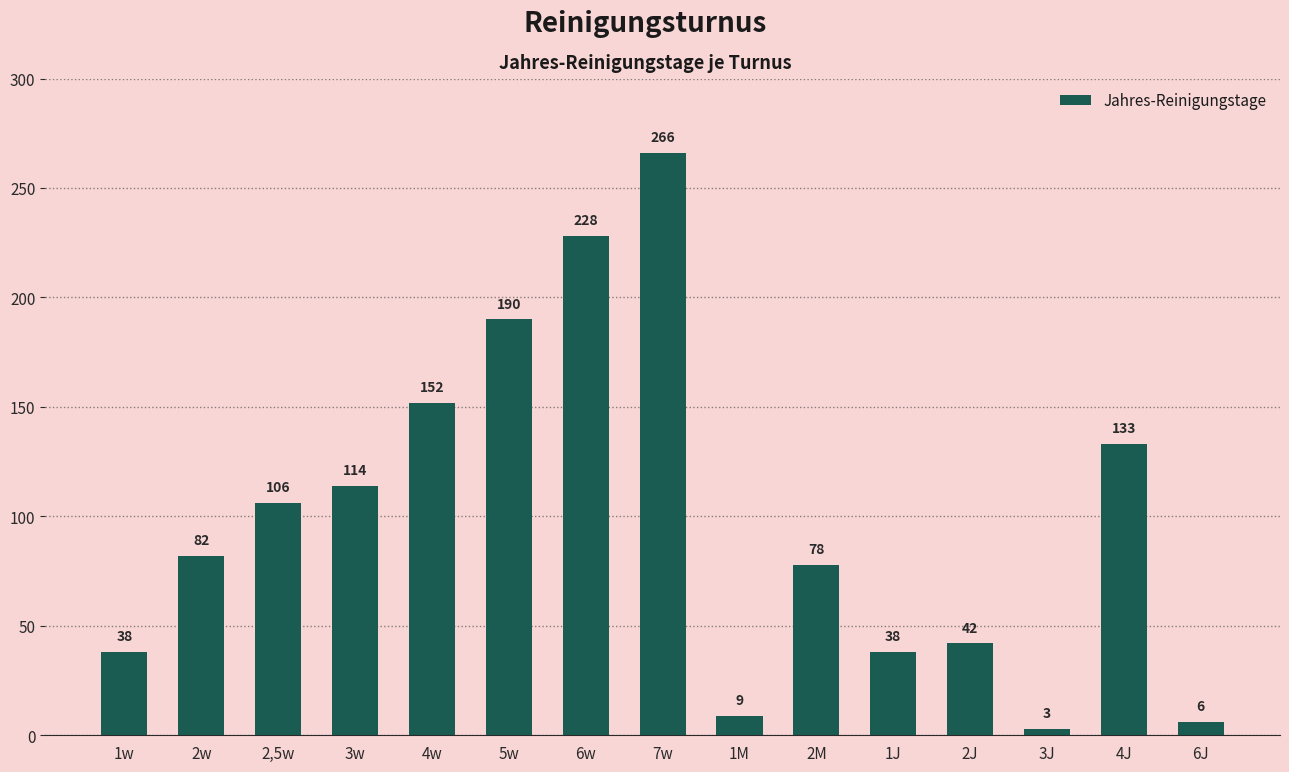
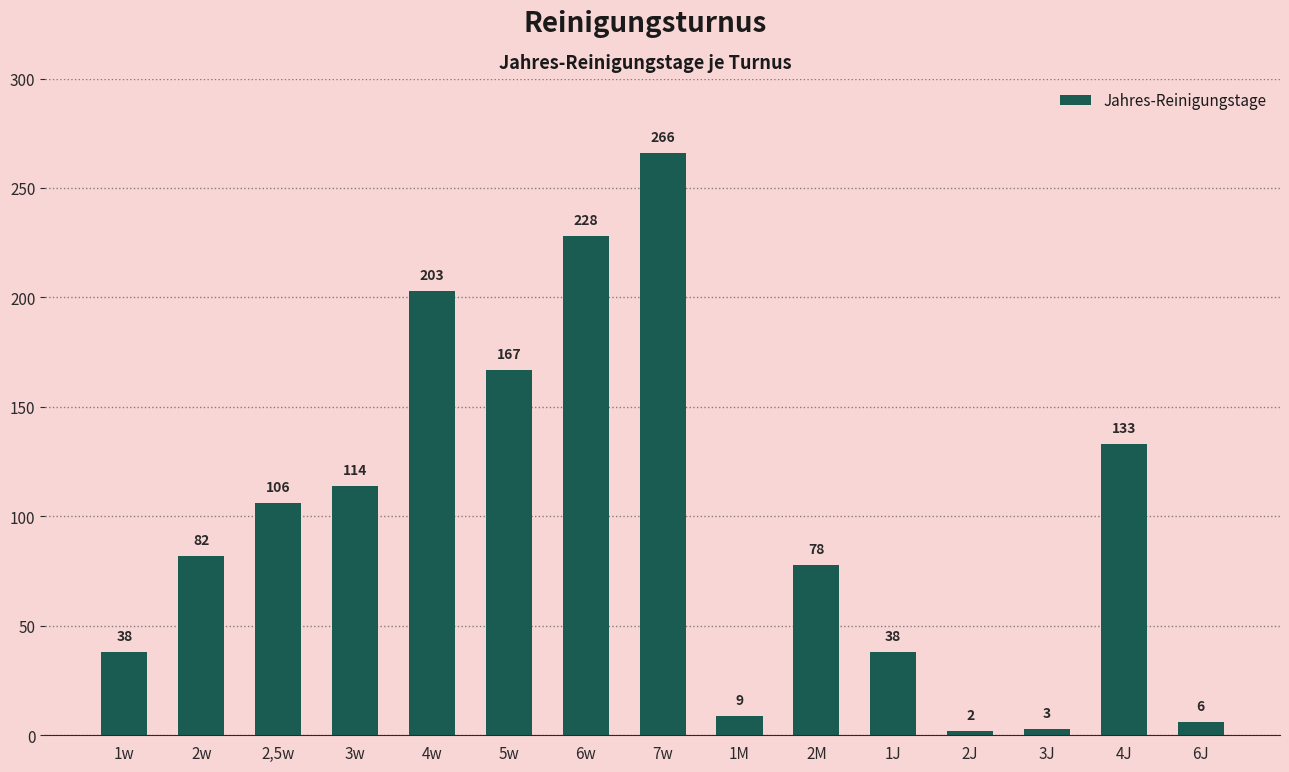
  {
    "1w": 38,
    "2w": 82,
    "2,5w": 106,
    "3w": 114,
-   "4w": 152,
-   "5w": 190,
+   "4w": 203,
+   "5w": 167,
    "6w": 228,
    "7w": 266,
    "1M": 9,
    "2M": 78,
    "1J": 38,
-   "2J": 42,
+   "2J": 2,
    "3J": 3,
    "4J": 133,
    "6J": 6
  }
